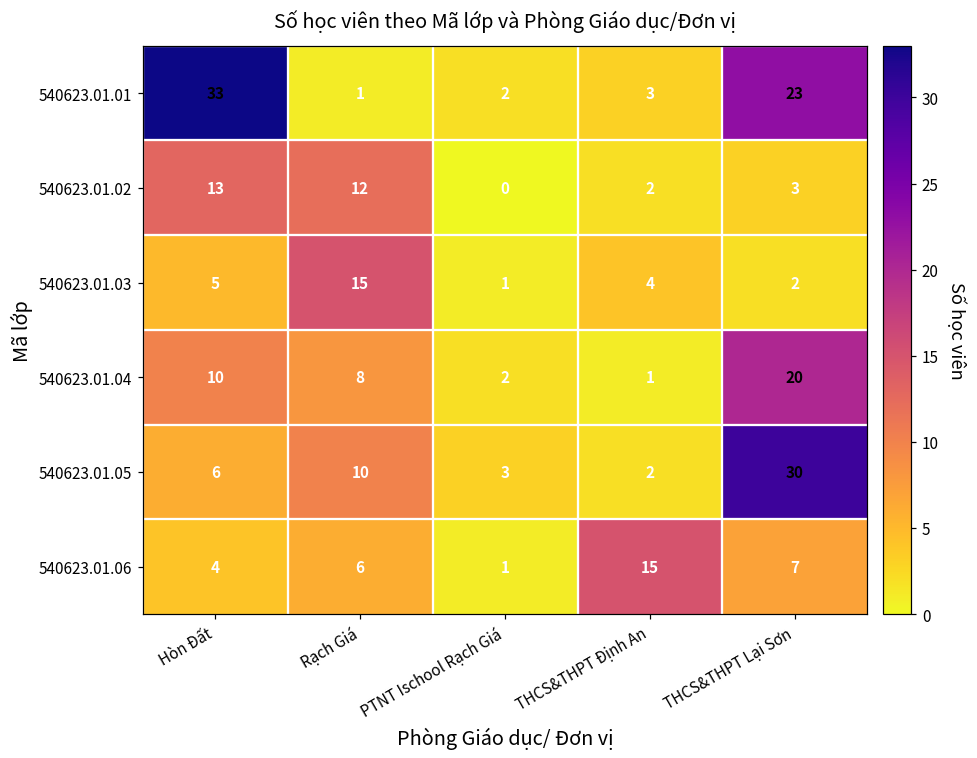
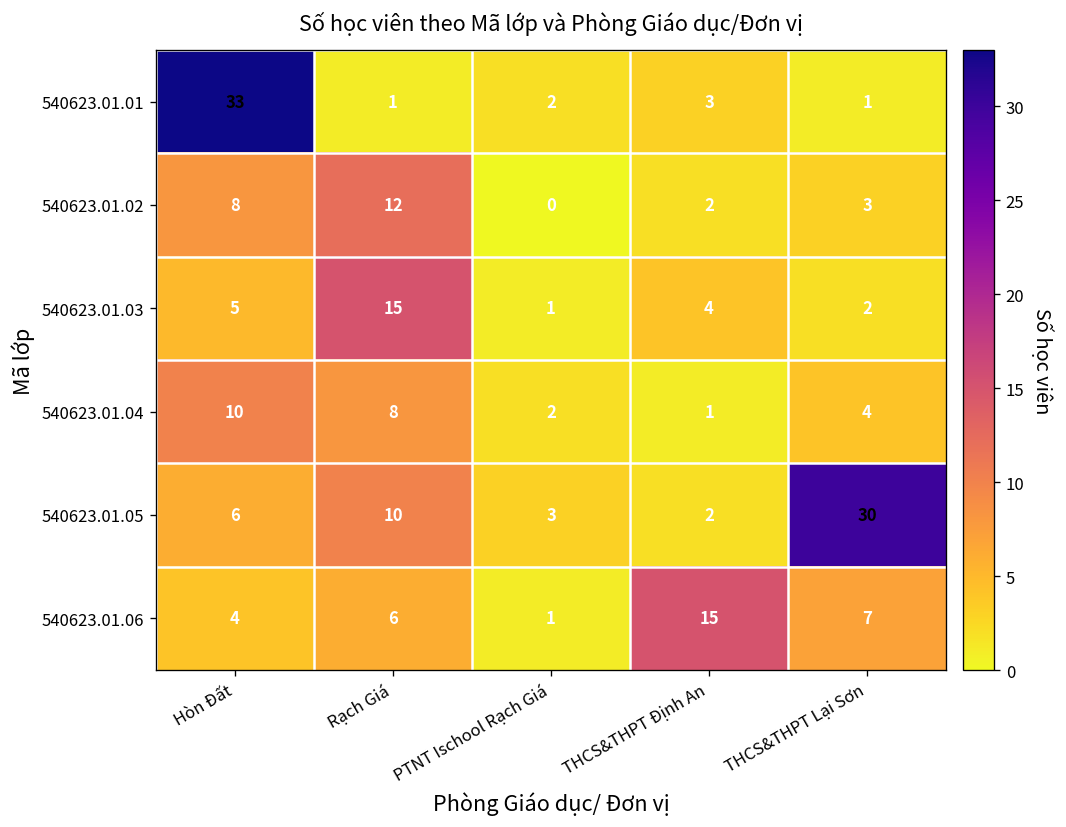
  {
    "540623.01.01": {
      "Hòn Đất": 33,
      "Rạch Giá": 1,
      "PTNT Ischool Rạch Giá": 2,
      "THCS&THPT Định An": 3,
-     "THCS&THPT Lại Sơn": 23
+     "THCS&THPT Lại Sơn": 1
    },
    "540623.01.02": {
-     "Hòn Đất": 13,
+     "Hòn Đất": 8,
      "Rạch Giá": 12,
      "PTNT Ischool Rạch Giá": 0,
      "THCS&THPT Định An": 2,
      "THCS&THPT Lại Sơn": 3
    },
    "540623.01.03": {
      "Hòn Đất": 5,
      "Rạch Giá": 15,
      "PTNT Ischool Rạch Giá": 1,
      "THCS&THPT Định An": 4,
      "THCS&THPT Lại Sơn": 2
    },
    "540623.01.04": {
      "Hòn Đất": 10,
      "Rạch Giá": 8,
      "PTNT Ischool Rạch Giá": 2,
      "THCS&THPT Định An": 1,
-     "THCS&THPT Lại Sơn": 20
+     "THCS&THPT Lại Sơn": 4
    },
    "540623.01.05": {
      "Hòn Đất": 6,
      "Rạch Giá": 10,
      "PTNT Ischool Rạch Giá": 3,
      "THCS&THPT Định An": 2,
      "THCS&THPT Lại Sơn": 30
    },
    "540623.01.06": {
      "Hòn Đất": 4,
      "Rạch Giá": 6,
      "PTNT Ischool Rạch Giá": 1,
      "THCS&THPT Định An": 15,
      "THCS&THPT Lại Sơn": 7
    }
  }
